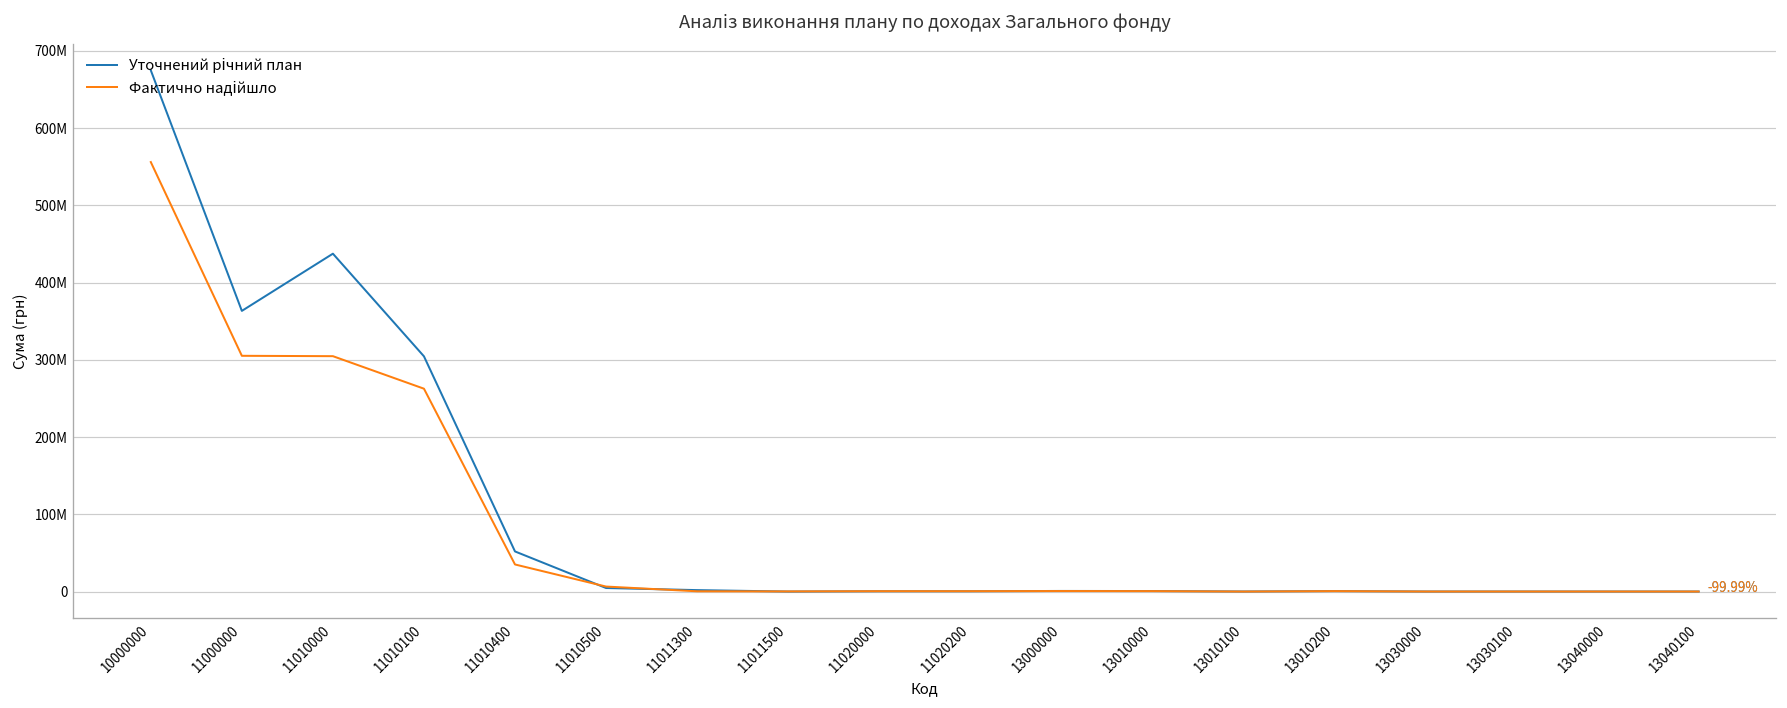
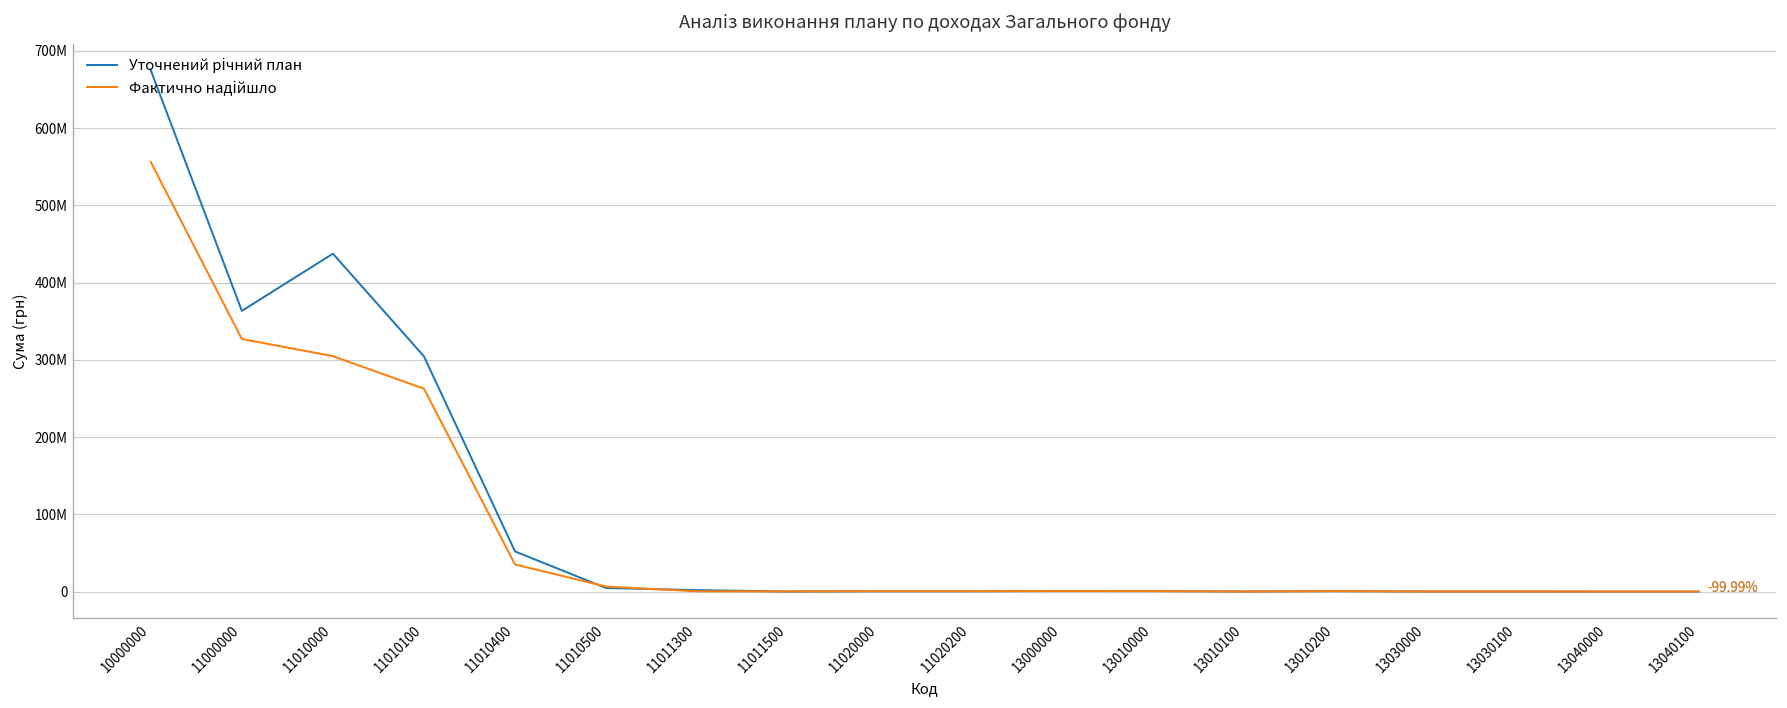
  {
    "Уточнений річний план": {
      "10000000": 670000000,
      "11000000": 360000000,
      "11010000": 440000000,
      "11010100": 300000000,
      "11010400": 50000000
    },
    "Фактично надійшло": {
      "10000000": 560000000,
-     "11000000": 310000000,
+     "11000000": 330000000,
      "11010000": 300000000,
      "11010100": 260000000,
      "11010400": 40000000
    }
  }
